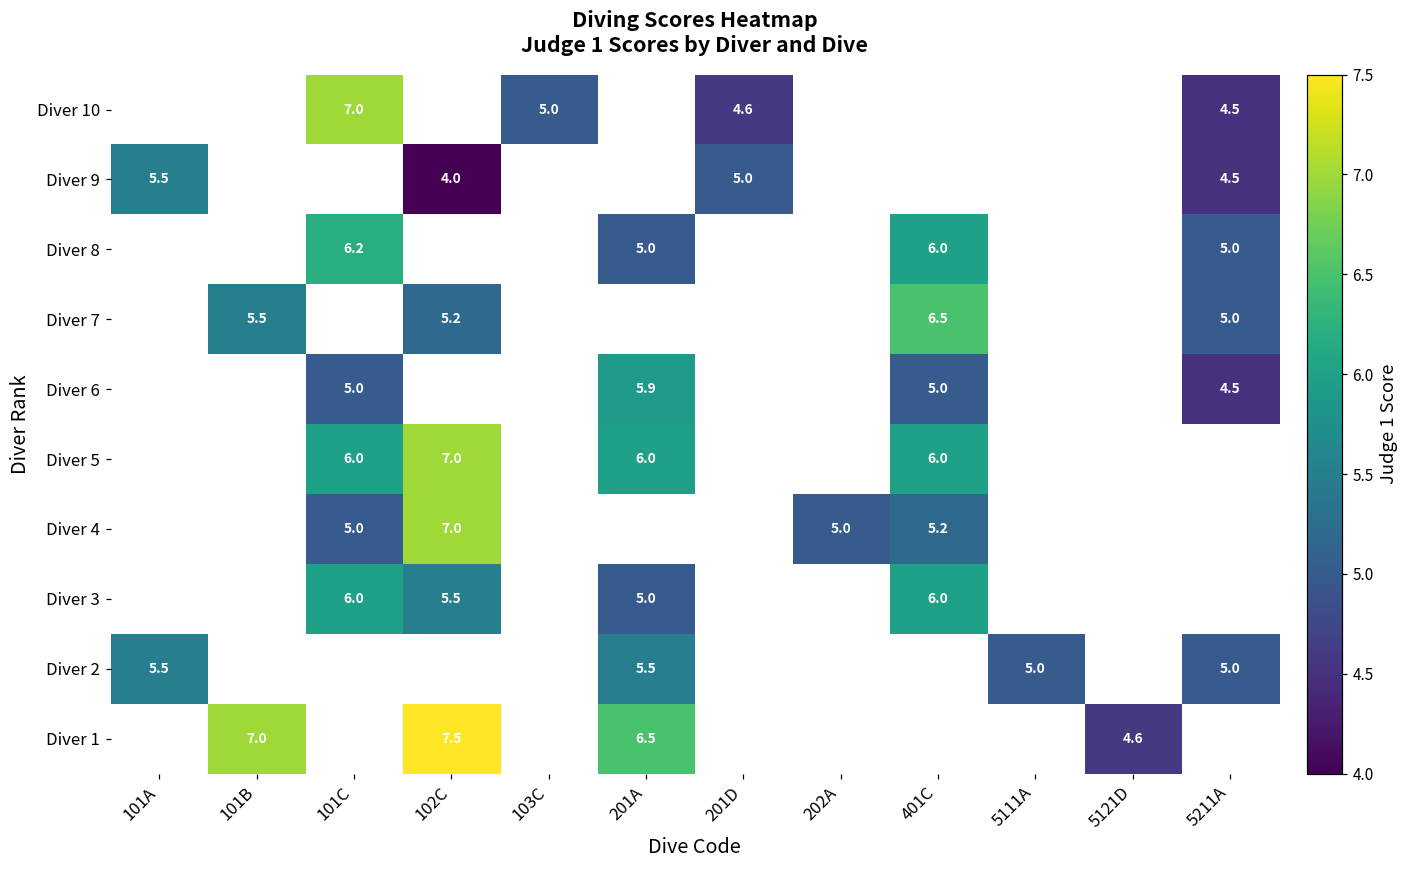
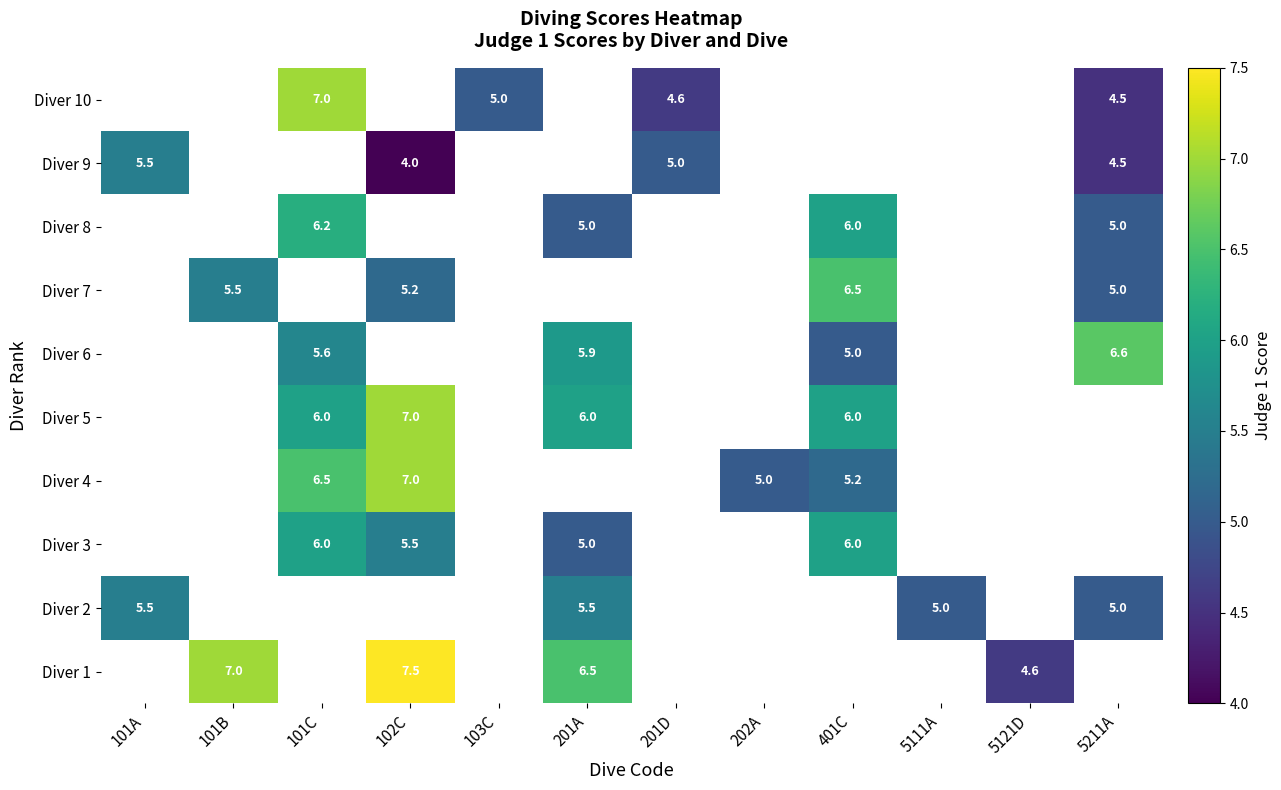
  {
    "Diver 10": {
      "101C": 7.0,
      "103C": 5.0,
      "201D": 4.6,
      "5211A": 4.5
    },
    "Diver 9": {
      "101A": 5.5,
      "102C": 4.0,
      "201D": 5.0,
      "5211A": 4.5
    },
    "Diver 8": {
      "101C": 6.2,
      "201A": 5.0,
      "401C": 6.0,
      "5211A": 5.0
    },
    "Diver 7": {
      "101B": 5.5,
      "102C": 5.2,
      "401C": 6.5,
      "5211A": 5.0
    },
    "Diver 6": {
-     "101C": 5.0,
+     "101C": 5.6,
      "201A": 5.9,
      "401C": 5.0,
-     "5211A": 4.5
+     "5211A": 6.6
    },
    "Diver 5": {
      "101C": 6.0,
      "102C": 7.0,
      "201A": 6.0,
      "401C": 6.0
    },
    "Diver 4": {
-     "101C": 5.0,
+     "101C": 6.5,
      "102C": 7.0,
      "202A": 5.0,
      "401C": 5.2
    },
    "Diver 3": {
      "101C": 6.0,
      "102C": 5.5,
      "201A": 5.0,
      "401C": 6.0
    },
    "Diver 2": {
      "101A": 5.5,
      "201A": 5.5,
      "5111A": 5.0,
      "5211A": 5.0
    },
    "Diver 1": {
      "101B": 7.0,
      "102C": 7.5,
      "201A": 6.5,
      "5121D": 4.6
    }
  }
